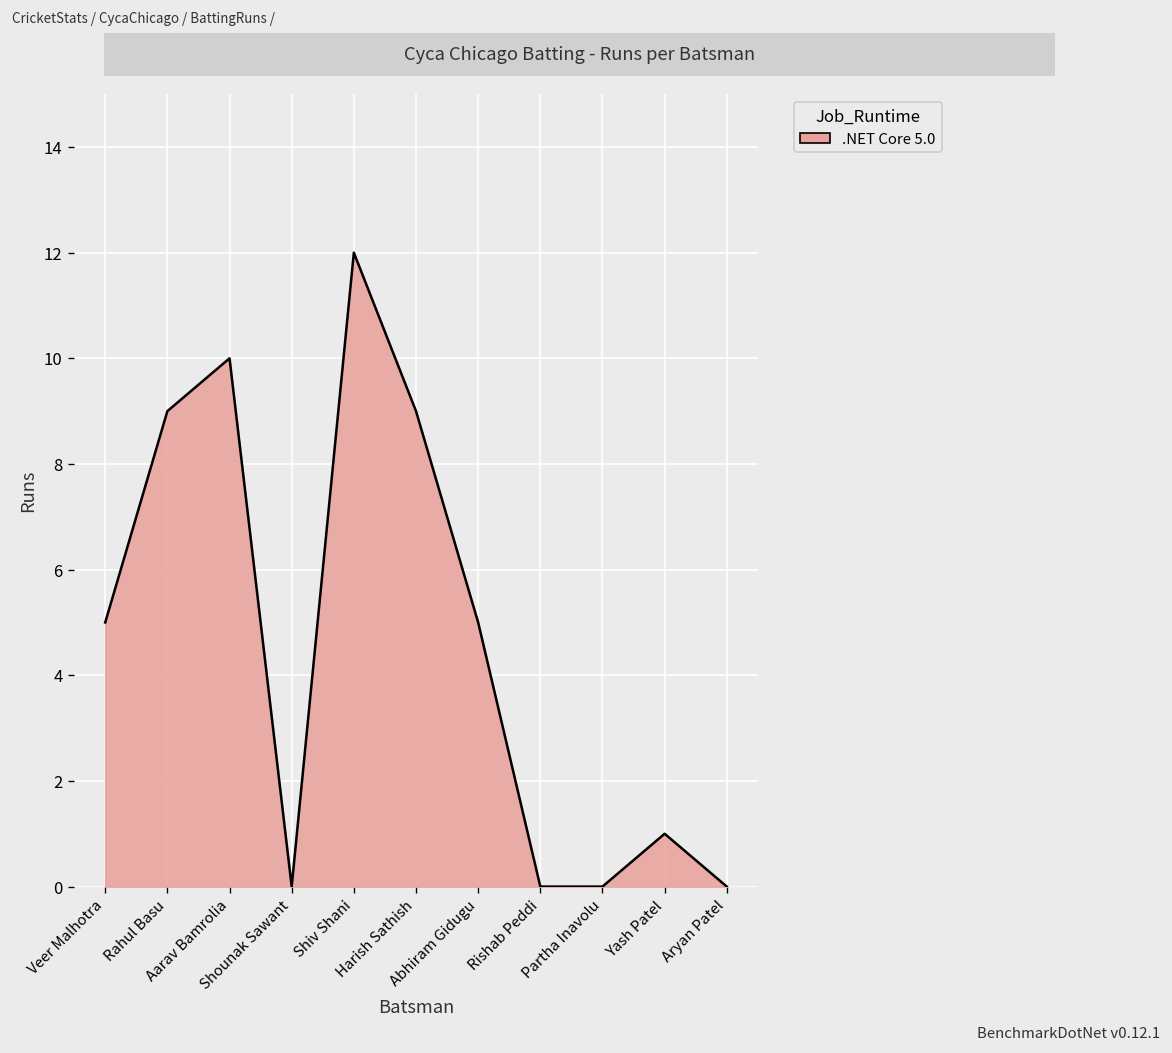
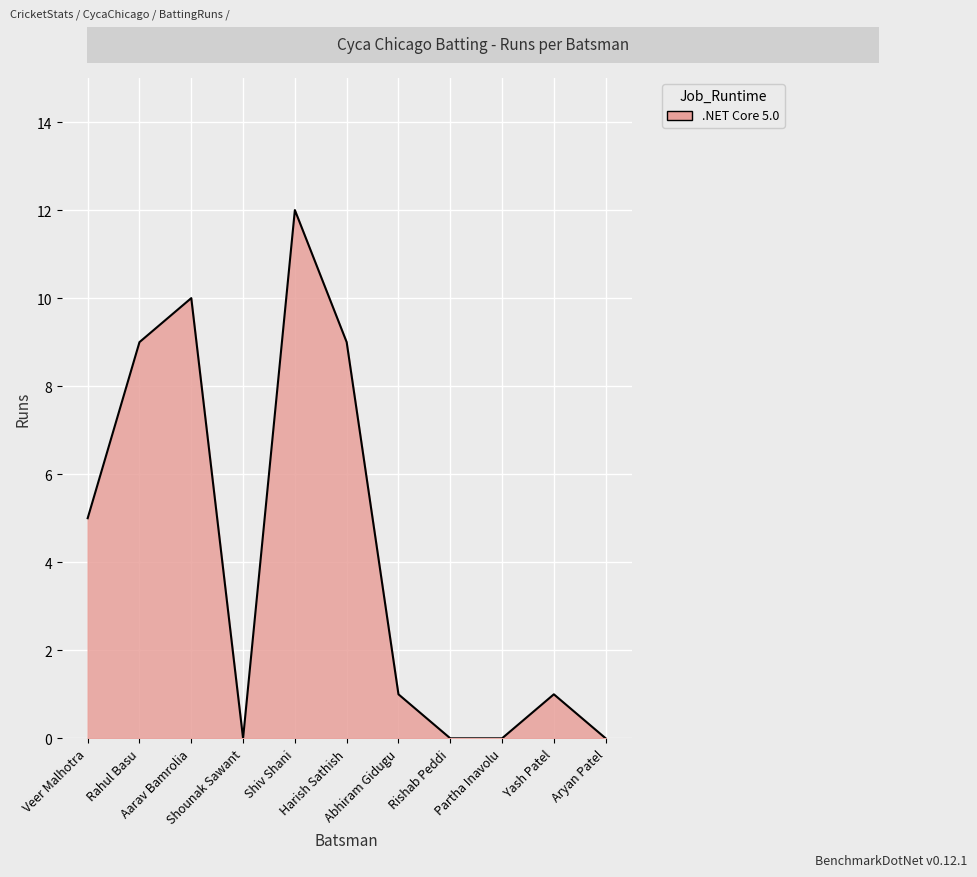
  {
    "Veer Malhotra": 5,
    "Rahul Basu": 9,
    "Aarav Bamrolia": 10,
    "Shounak Sawant": 0,
    "Shiv Shani": 12,
    "Harish Sathish": 9,
-   "Abhiram Gidugu": 5,
+   "Abhiram Gidugu": 1,
    "Rishab Peddi": 0,
    "Partha Inavolu": 0,
    "Yash Patel": 1,
    "Aryan Patel": 0
  }
